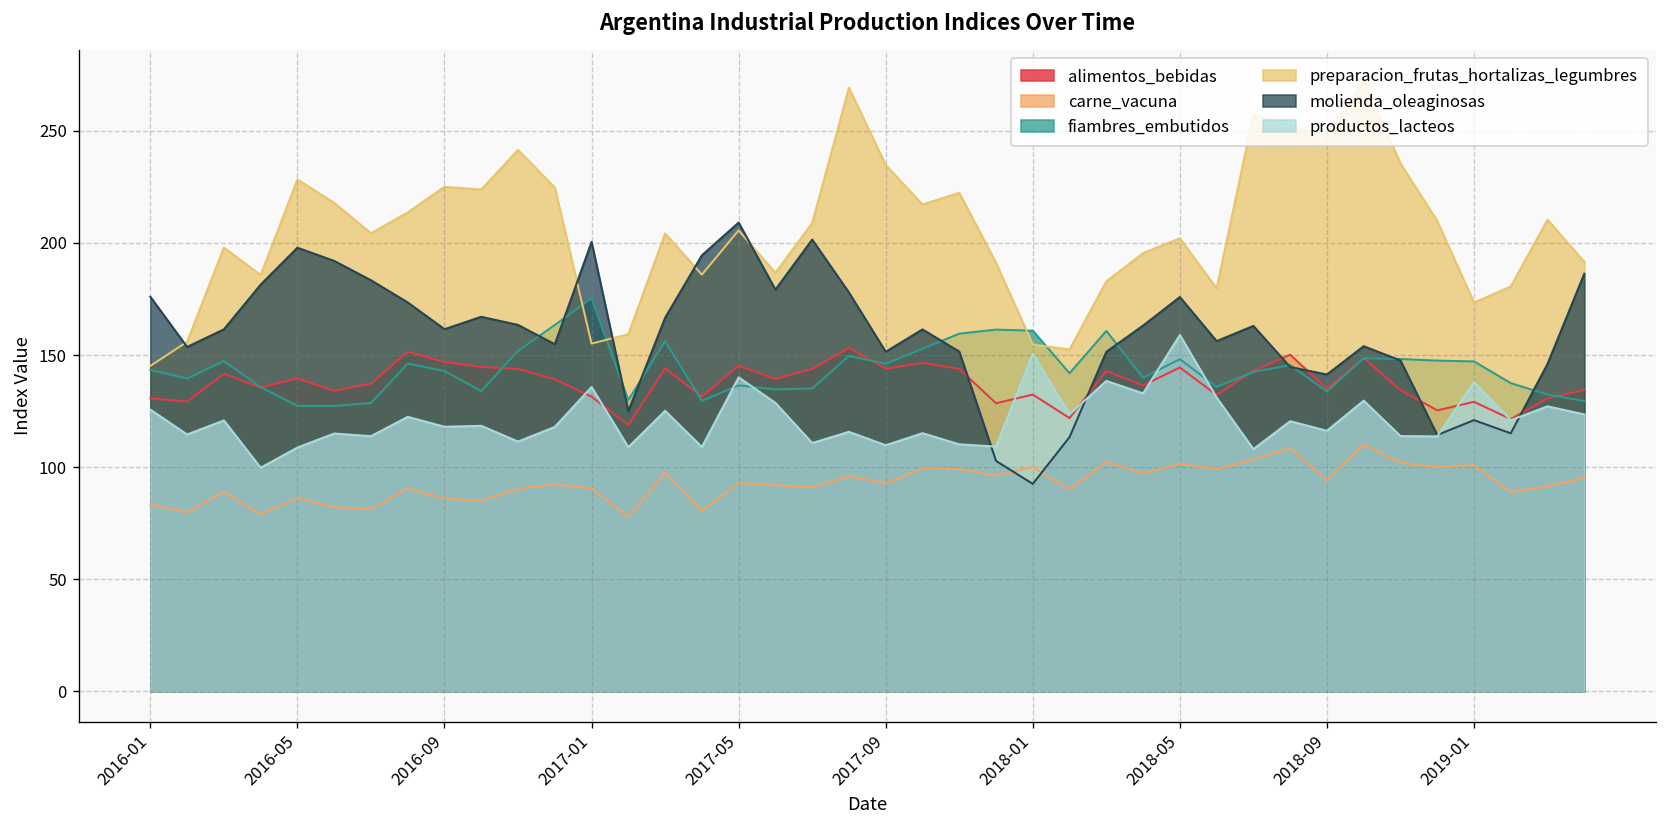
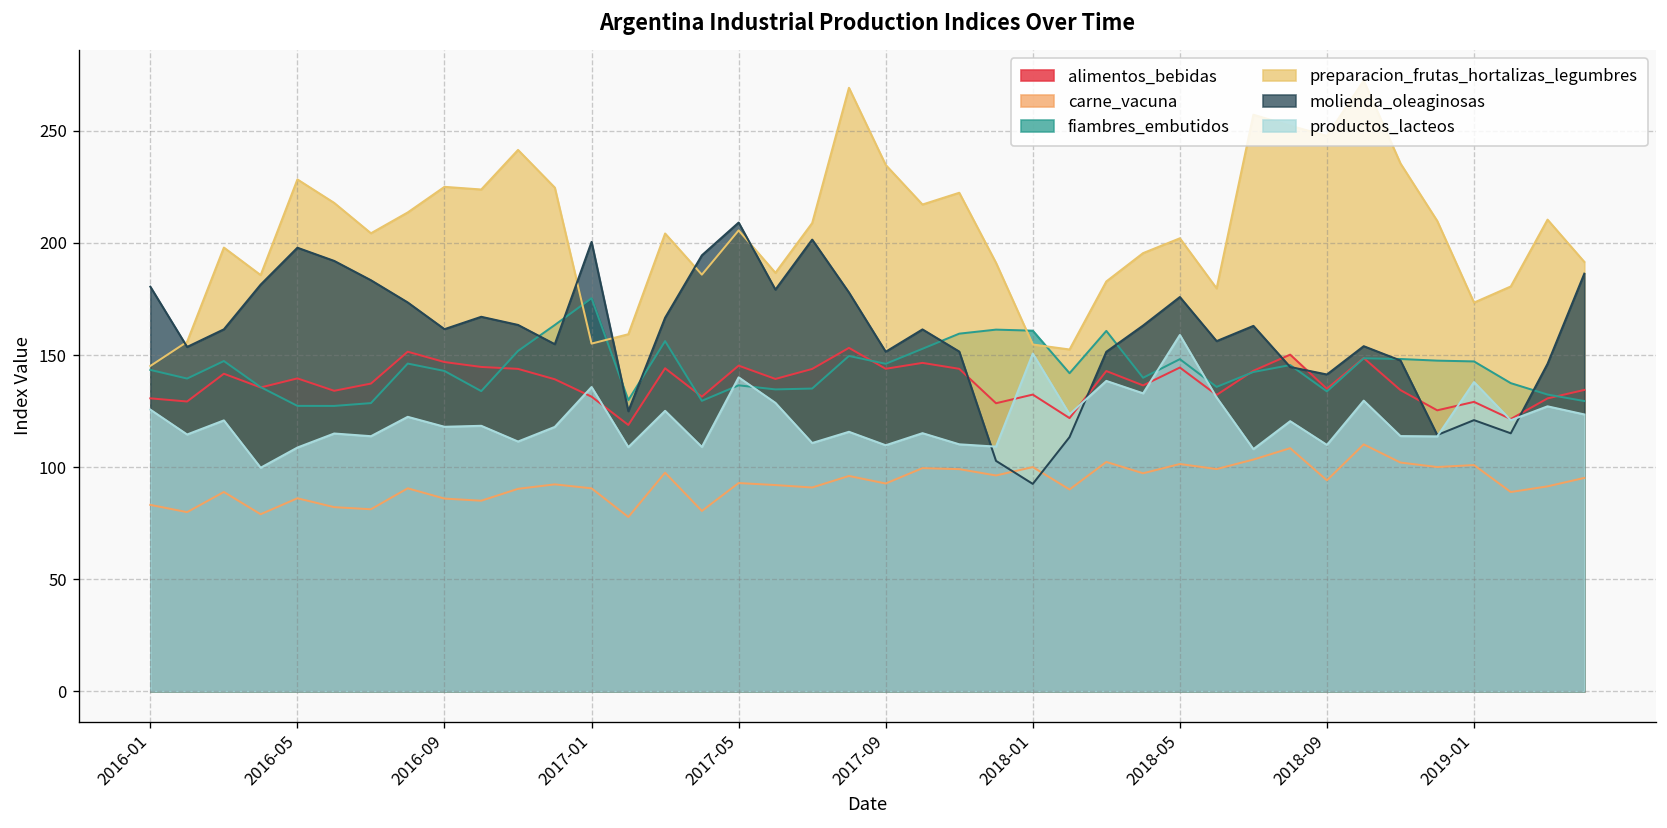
  {
    "alimentos_bebidas": {
      "2016-01": 131,
      "2016-05": 140,
      "2016-09": 147,
      "2017-01": 131,
      "2017-05": 145,
      "2017-09": 144,
      "2018-01": 132,
      "2018-05": 144,
      "2019-01": 129
    },
    "fiambres_embutidos": {
      "2016-01": 143,
      "2016-05": 127,
      "2016-09": 143,
      "2017-01": 175,
      "2017-05": 136,
      "2017-09": 146,
      "2018-01": 161,
      "2018-05": 148,
      "2019-01": 147
    },
    "molienda_oleaginosas": {
-     "2016-01": 176,
+     "2016-01": 180,
      "2016-05": 198,
      "2016-09": 162,
      "2017-01": 200,
      "2017-05": 209,
      "2017-09": 151,
      "2018-01": 93,
      "2018-05": 176,
      "2018-09": 141,
      "2019-01": 121
    },
    "productos_lacteos": {
      "2016-01": 126,
      "2016-05": 109,
      "2016-09": 118,
      "2017-01": 136,
      "2017-05": 140,
      "2017-09": 110,
      "2018-01": 151,
      "2018-05": 159,
-     "2018-09": 116,
+     "2018-09": 110,
      "2019-01": 138
    }
  }
